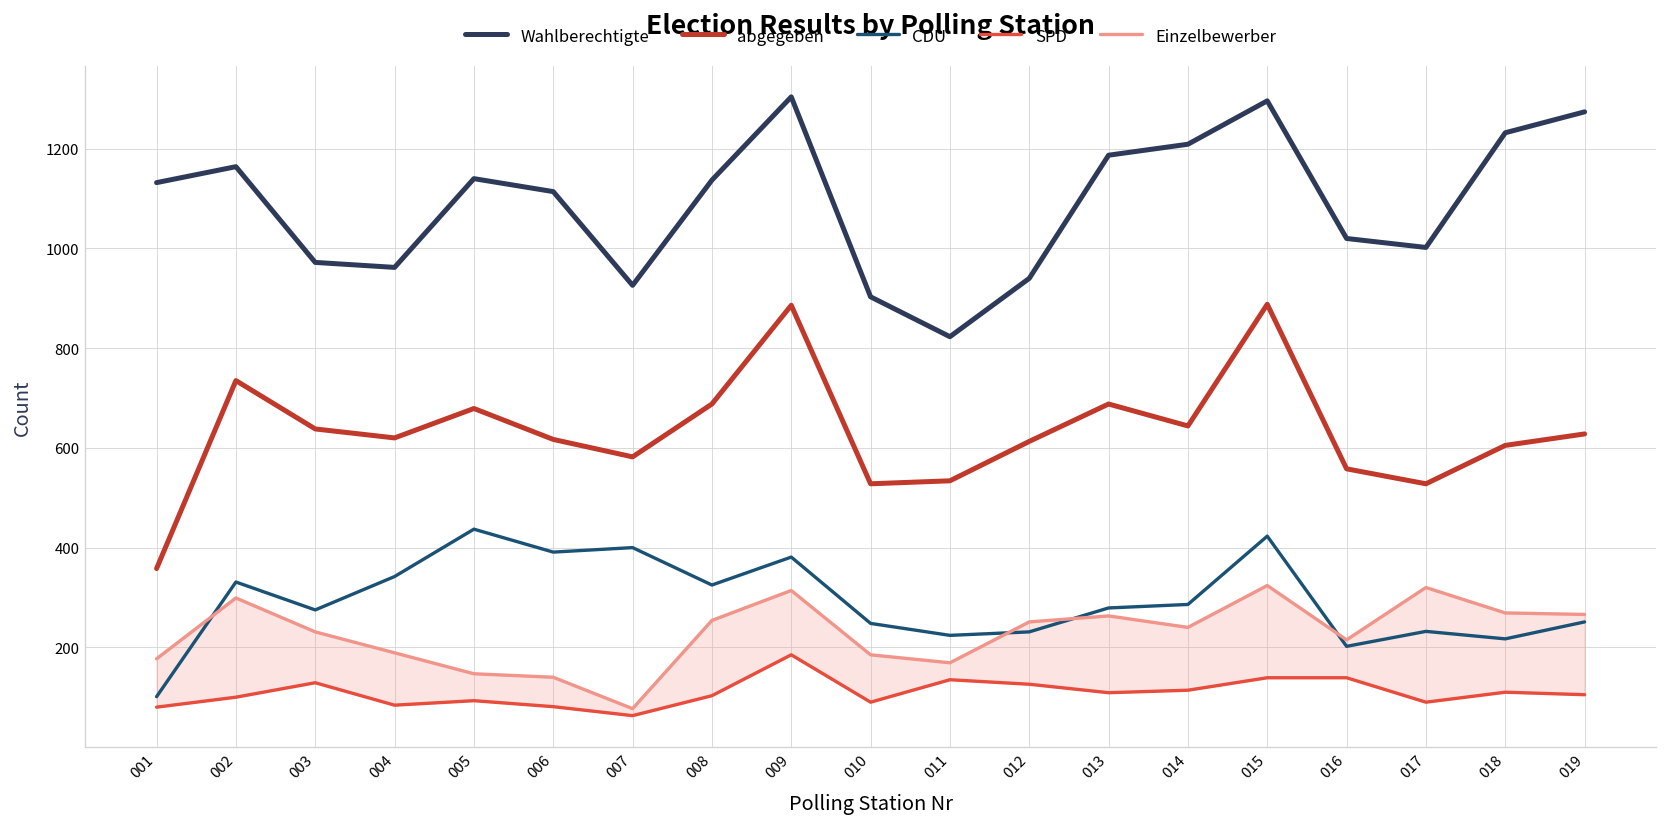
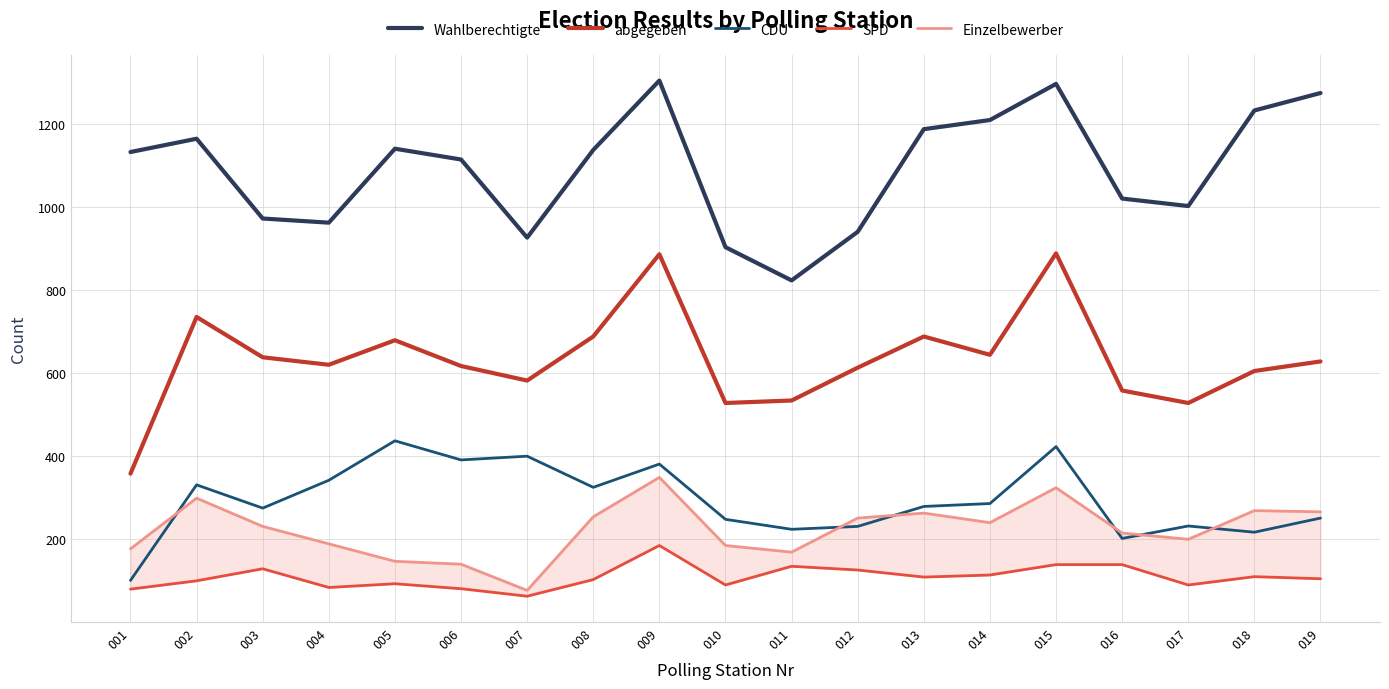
  {
    "Einzelbewerber": {
      "001": 180,
      "002": 300,
      "003": 230,
      "004": 190,
      "005": 150,
      "006": 140,
      "007": 80,
      "008": 250,
-     "009": 310,
+     "009": 350,
      "010": 190,
      "011": 170,
      "012": 250,
      "013": 260,
      "014": 240,
      "015": 320,
      "016": 220,
-     "017": 320,
+     "017": 200,
      "018": 270,
      "019": 270
    }
  }
